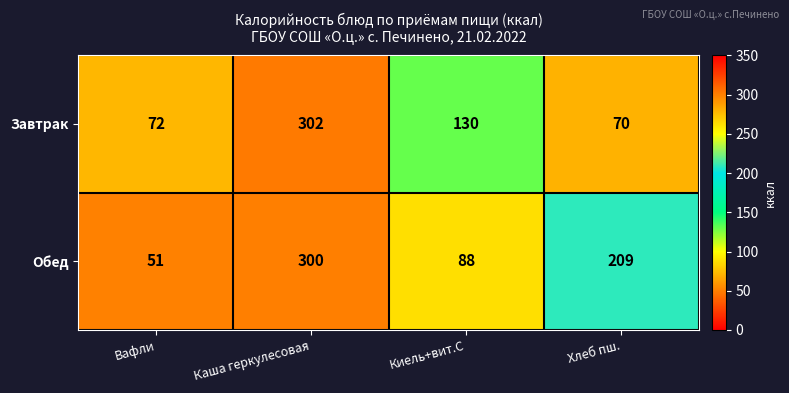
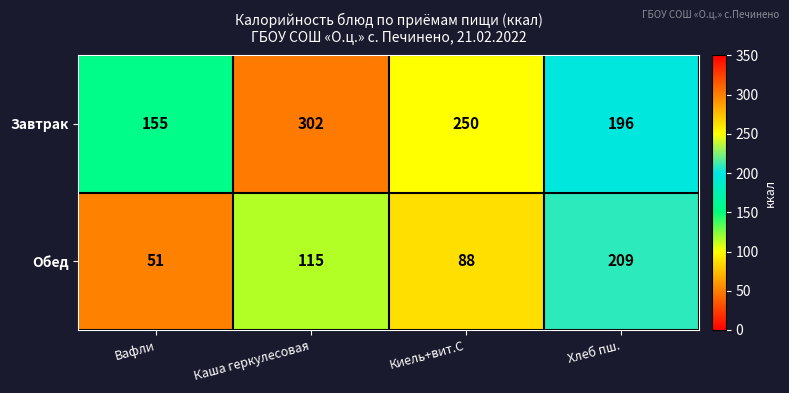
  {
    "Завтрак": {
-     "Вафли": 72,
+     "Вафли": 155,
      "Каша геркулесовая": 302,
-     "Киель+вит.С": 130,
-     "Хлеб пш.": 70
+     "Киель+вит.С": 250,
+     "Хлеб пш.": 196
    },
    "Обед": {
      "Вафли": 51,
-     "Каша геркулесовая": 300,
+     "Каша геркулесовая": 115,
      "Киель+вит.С": 88,
      "Хлеб пш.": 209
    }
  }
